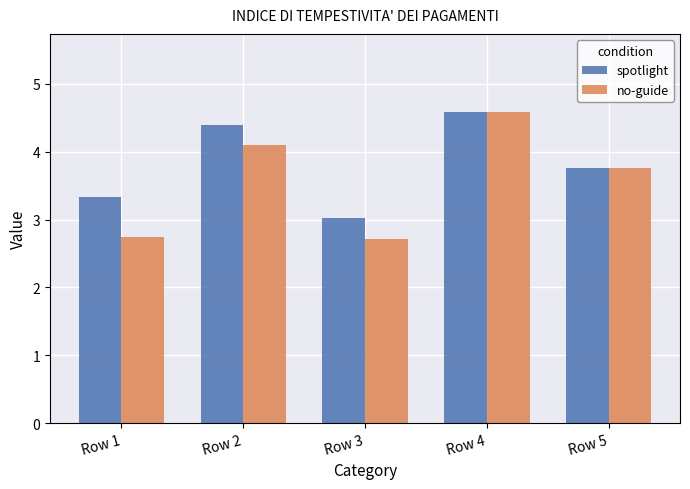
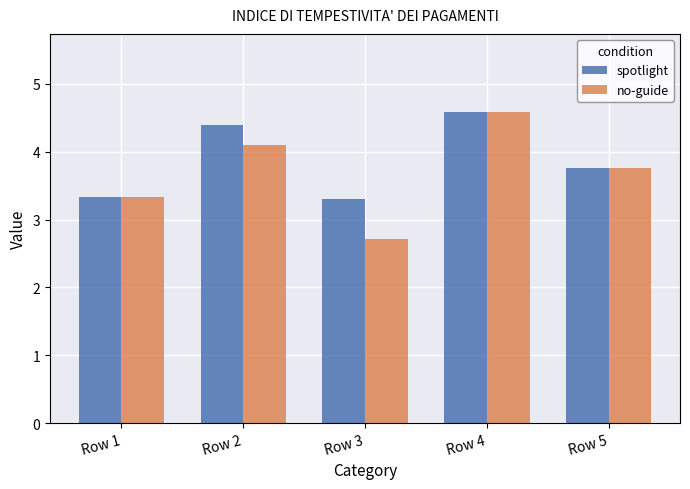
  {
    "spotlight": {
      "Row 1": 3.3,
      "Row 2": 4.4,
-     "Row 3": 3.0,
+     "Row 3": 3.3,
      "Row 4": 4.6,
      "Row 5": 3.8
    },
    "no-guide": {
-     "Row 1": 2.8,
+     "Row 1": 3.3,
      "Row 2": 4.1,
      "Row 3": 2.7,
      "Row 4": 4.6,
      "Row 5": 3.8
    }
  }
